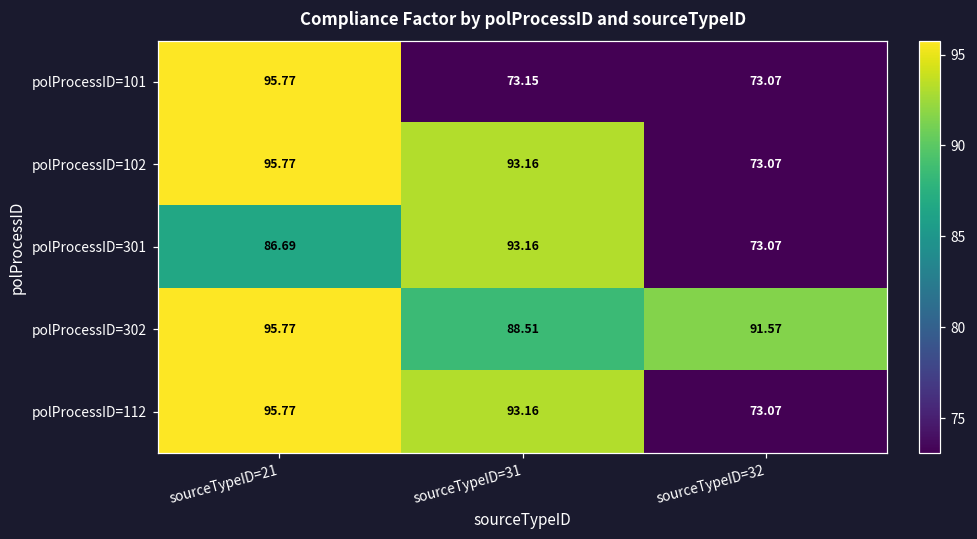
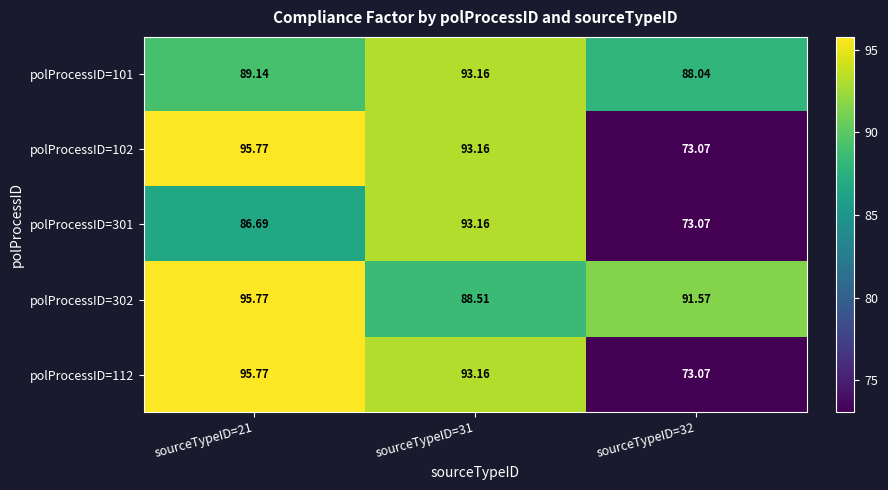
  {
    "polProcessID=101": {
-     "sourceTypeID=21": 95.77,
-     "sourceTypeID=31": 73.15,
-     "sourceTypeID=32": 73.07
+     "sourceTypeID=21": 89.14,
+     "sourceTypeID=31": 93.16,
+     "sourceTypeID=32": 88.04
    },
    "polProcessID=102": {
      "sourceTypeID=21": 95.77,
      "sourceTypeID=31": 93.16,
      "sourceTypeID=32": 73.07
    },
    "polProcessID=301": {
      "sourceTypeID=21": 86.69,
      "sourceTypeID=31": 93.16,
      "sourceTypeID=32": 73.07
    },
    "polProcessID=302": {
      "sourceTypeID=21": 95.77,
      "sourceTypeID=31": 88.51,
      "sourceTypeID=32": 91.57
    },
    "polProcessID=112": {
      "sourceTypeID=21": 95.77,
      "sourceTypeID=31": 93.16,
      "sourceTypeID=32": 73.07
    }
  }
